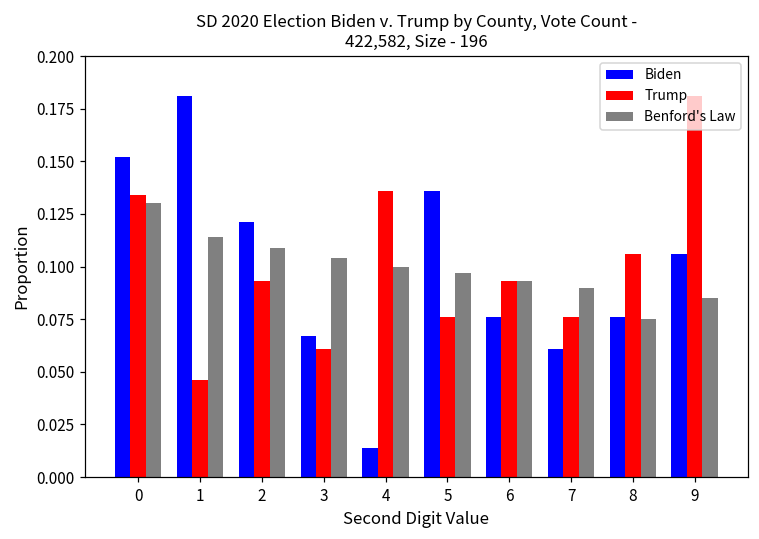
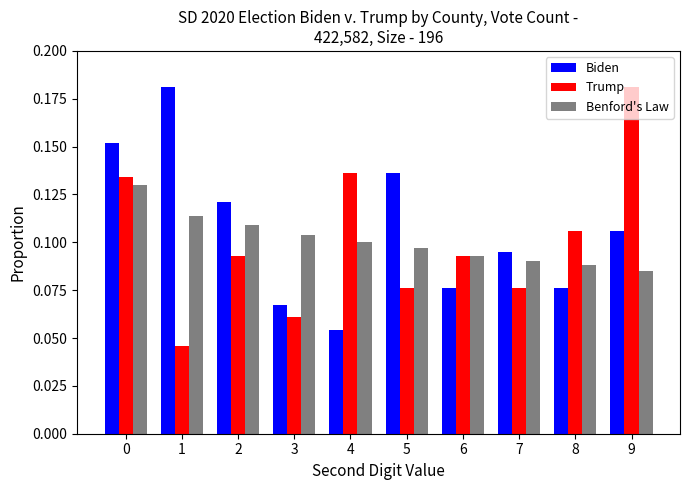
  {
    "Biden": {
      "0": 0.152,
      "1": 0.181,
      "2": 0.121,
      "3": 0.067,
-     "4": 0.014,
+     "4": 0.054,
      "5": 0.136,
      "6": 0.076,
-     "7": 0.061,
+     "7": 0.095,
      "8": 0.076,
      "9": 0.106
    },
    "Trump": {
      "0": 0.134,
      "1": 0.046,
      "2": 0.093,
      "3": 0.061,
      "4": 0.136,
      "5": 0.076,
      "6": 0.093,
      "7": 0.076,
      "8": 0.106
    },
    "Benford's Law": {
      "0": 0.130,
      "1": 0.114,
      "2": 0.109,
      "3": 0.104,
      "4": 0.100,
      "5": 0.097,
      "6": 0.093,
      "7": 0.090,
-     "8": 0.075,
+     "8": 0.088,
      "9": 0.085
    }
  }
